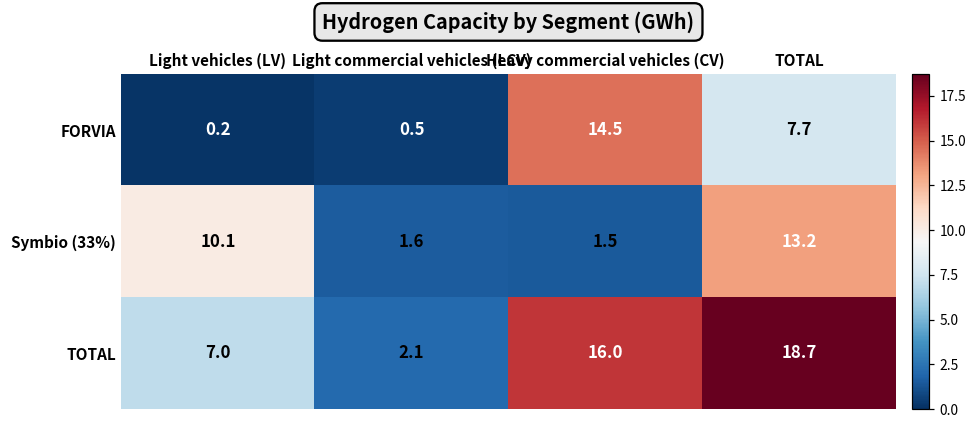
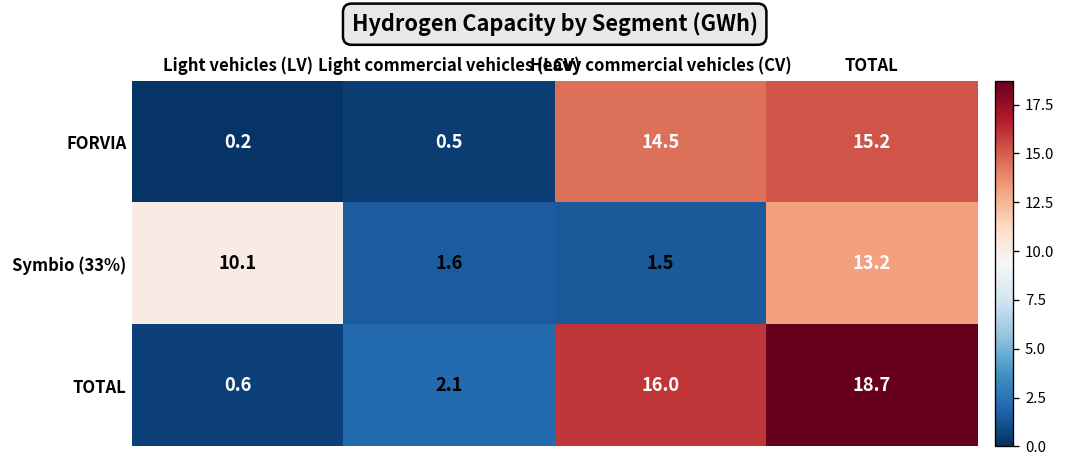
  {
    "FORVIA": {
      "Light vehicles (LV)": 0.2,
-     "TOTAL": 7.7
+     "TOTAL": 15.2
    },
    "Symbio (33%)": {
      "Light vehicles (LV)": 10.1,
      "TOTAL": 13.2
    },
    "TOTAL": {
-     "Light vehicles (LV)": 7.0,
+     "Light vehicles (LV)": 0.6,
      "TOTAL": 18.7
    }
  }
